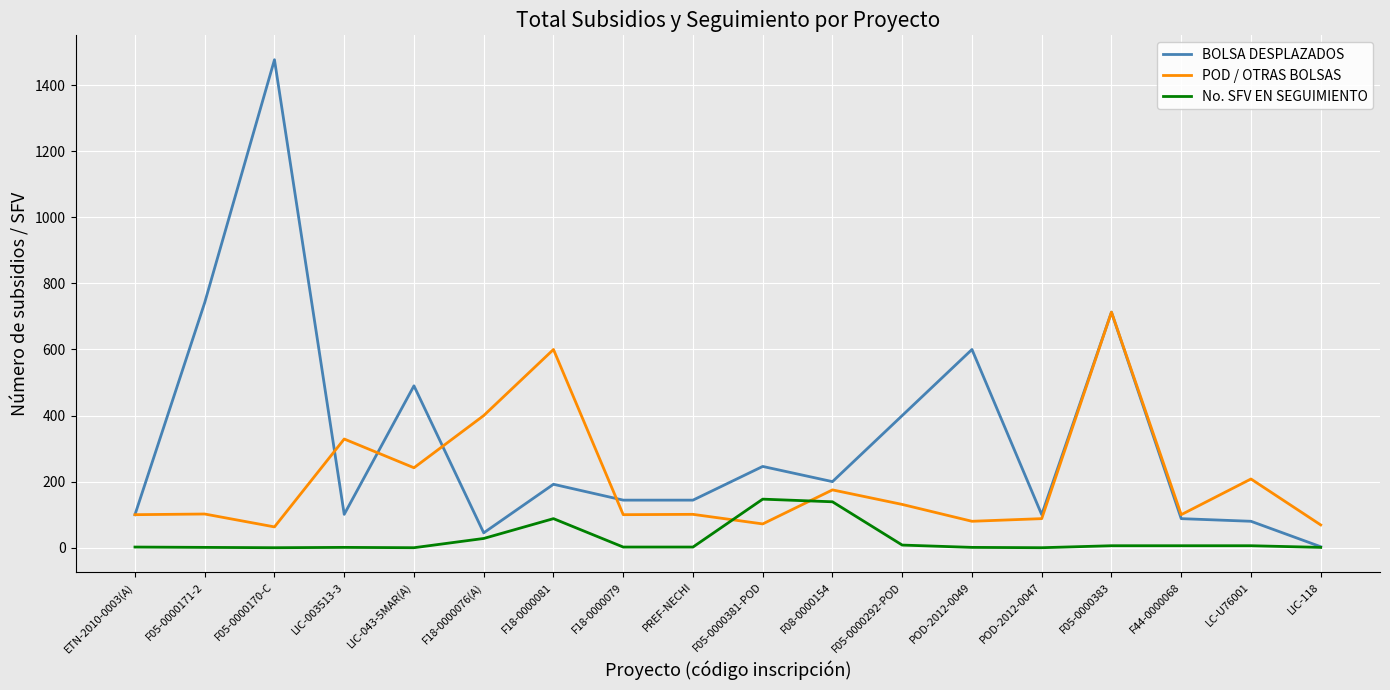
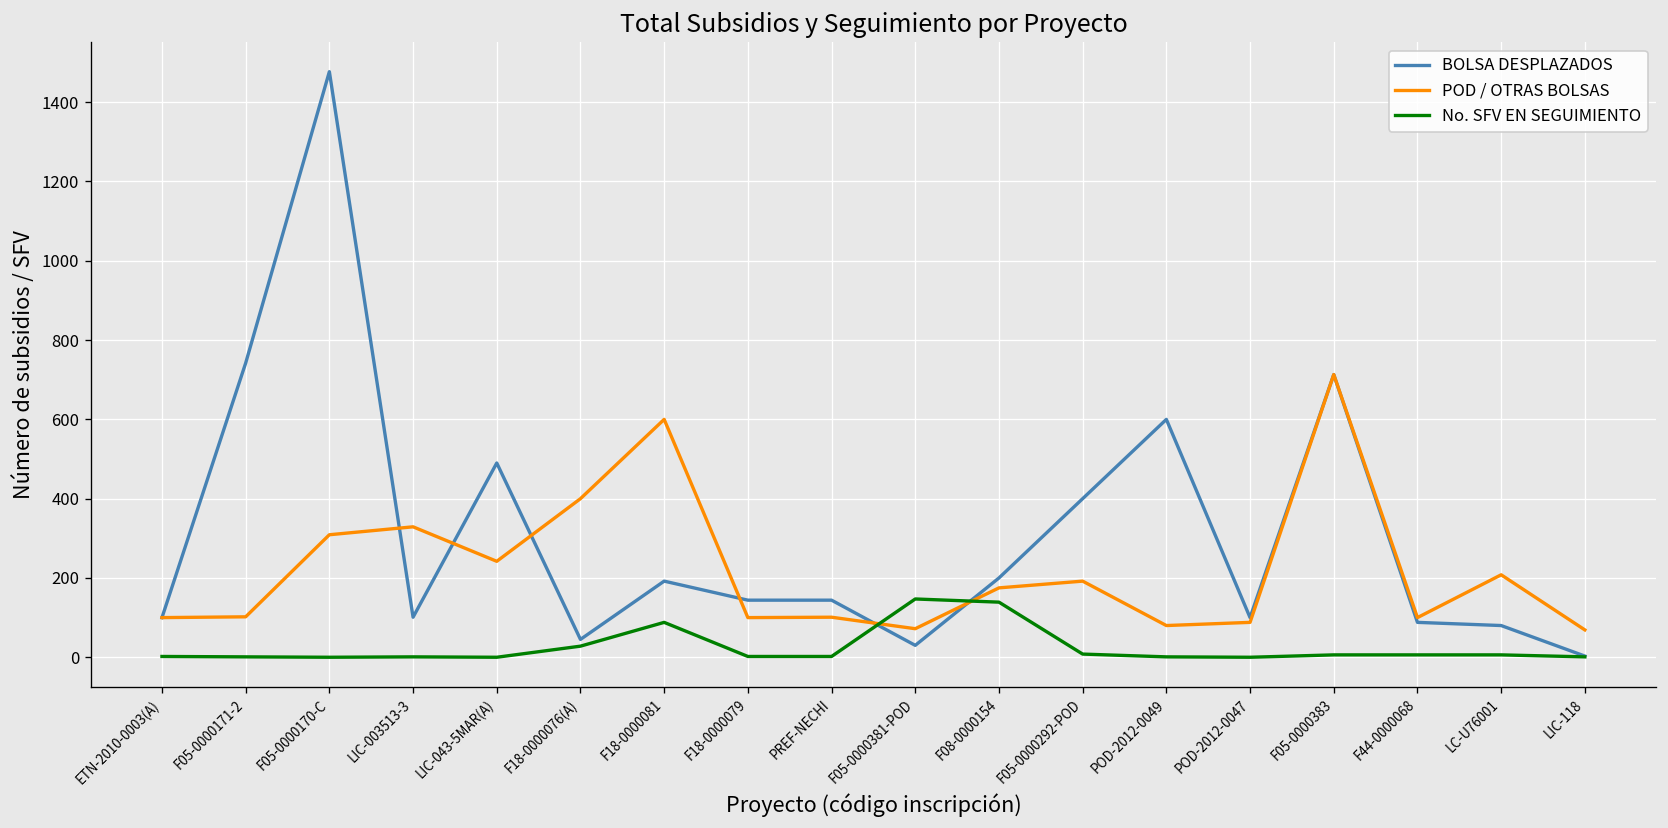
  {
    "BOLSA DESPLAZADOS": {
      "F05-0000171-2": 740,
      "F05-0000170-C": 1480,
      "LIC-003513-3": 100,
      "LIC-043-5MAR(A)": 490,
      "F18-0000076(A)": 50,
      "F18-0000081": 190,
      "F18-0000079": 140,
      "PREF-NECHI": 140,
-     "F05-0000381-POD": 250,
+     "F05-0000381-POD": 30,
      "F08-0000154": 200,
      "F05-0000292-POD": 400,
      "POD-2012-0049": 600,
      "POD-2012-0047": 100,
      "F44-0000068": 90,
      "LC-U76001": 80
    },
    "POD / OTRAS BOLSAS": {
      "F05-0000171-2": 100,
-     "F05-0000170-C": 60,
+     "F05-0000170-C": 310,
      "LIC-003513-3": 330,
      "LIC-043-5MAR(A)": 240,
      "F18-0000076(A)": 400,
      "F18-0000081": 600,
      "F18-0000079": 100,
      "PREF-NECHI": 100,
      "F05-0000381-POD": 70,
      "F08-0000154": 180,
-     "F05-0000292-POD": 130,
+     "F05-0000292-POD": 190,
      "POD-2012-0049": 80,
      "POD-2012-0047": 90,
      "F44-0000068": 100,
      "LC-U76001": 210,
      "LIC-118": 70
    },
    "No. SFV EN SEGUIMIENTO": {
      "ETN-2010-0003(A)": 0,
      "F05-0000171-2": 0,
      "F05-0000170-C": 0,
      "LIC-003513-3": 0,
      "LIC-043-5MAR(A)": 0,
      "F18-0000076(A)": 30,
      "F18-0000081": 90,
      "F18-0000079": 0,
      "PREF-NECHI": 0,
      "F05-0000381-POD": 150,
      "F08-0000154": 140,
      "F05-0000292-POD": 10,
      "POD-2012-0049": 0,
      "POD-2012-0047": 0,
      "F05-0000383": 10,
      "F44-0000068": 10,
      "LC-U76001": 10
    }
  }
